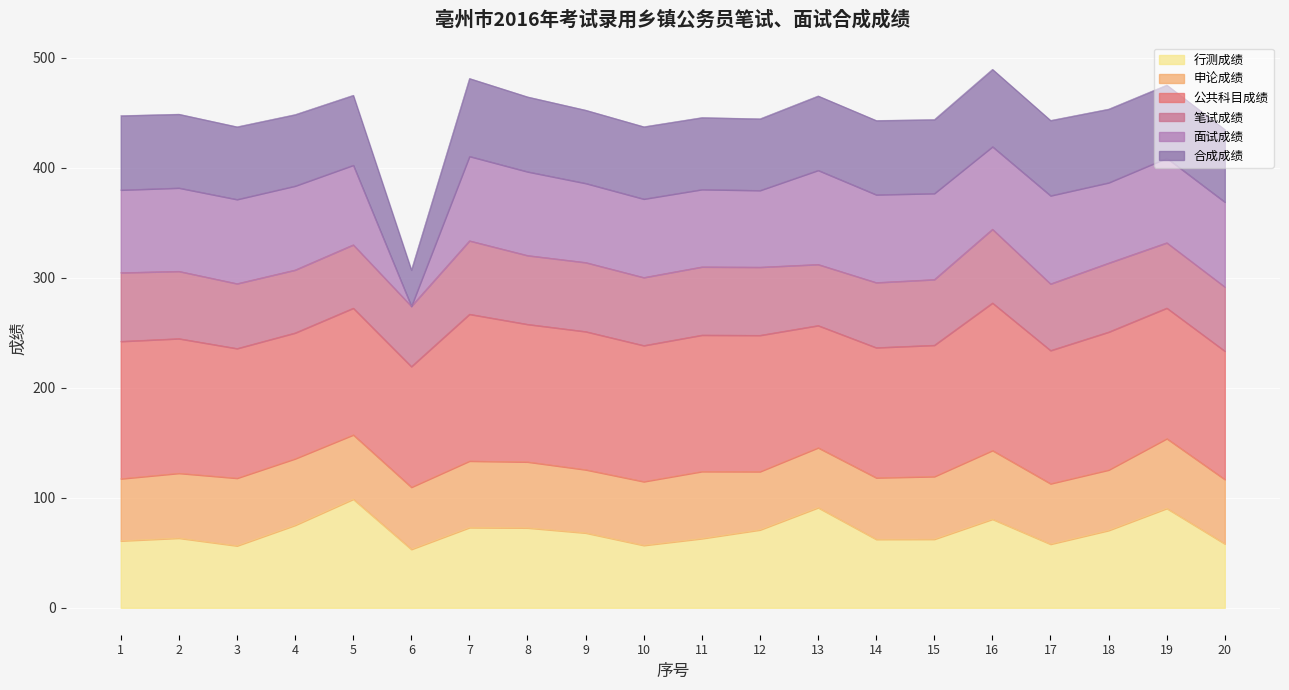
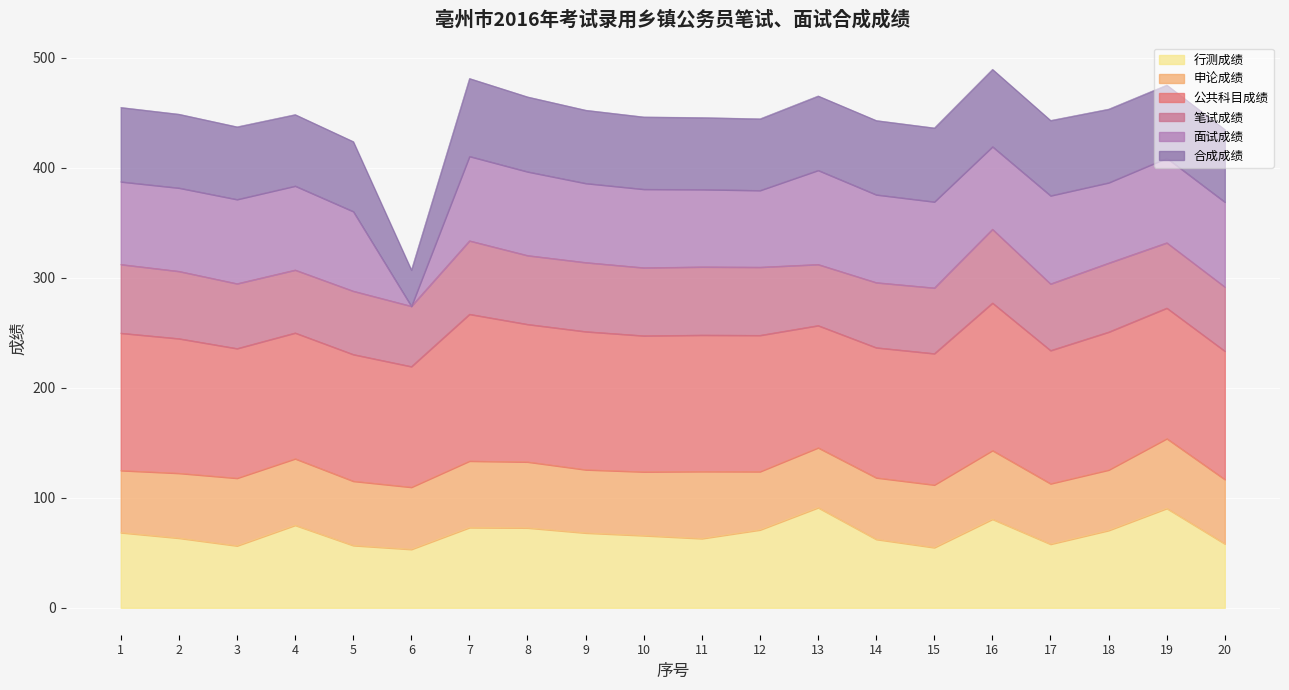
  {
    "行测成绩": {
-     "1": 61,
+     "1": 68,
      "2": 63,
      "3": 56,
      "4": 75,
-     "5": 99,
+     "5": 57,
      "6": 53,
      "7": 73,
      "8": 73,
      "9": 68,
-     "10": 57,
+     "10": 66,
      "11": 63,
      "12": 71,
      "13": 91,
      "14": 62,
-     "15": 62,
+     "15": 55,
      "16": 81,
      "17": 58,
      "18": 70,
      "19": 90,
      "20": 58
    }
  }
